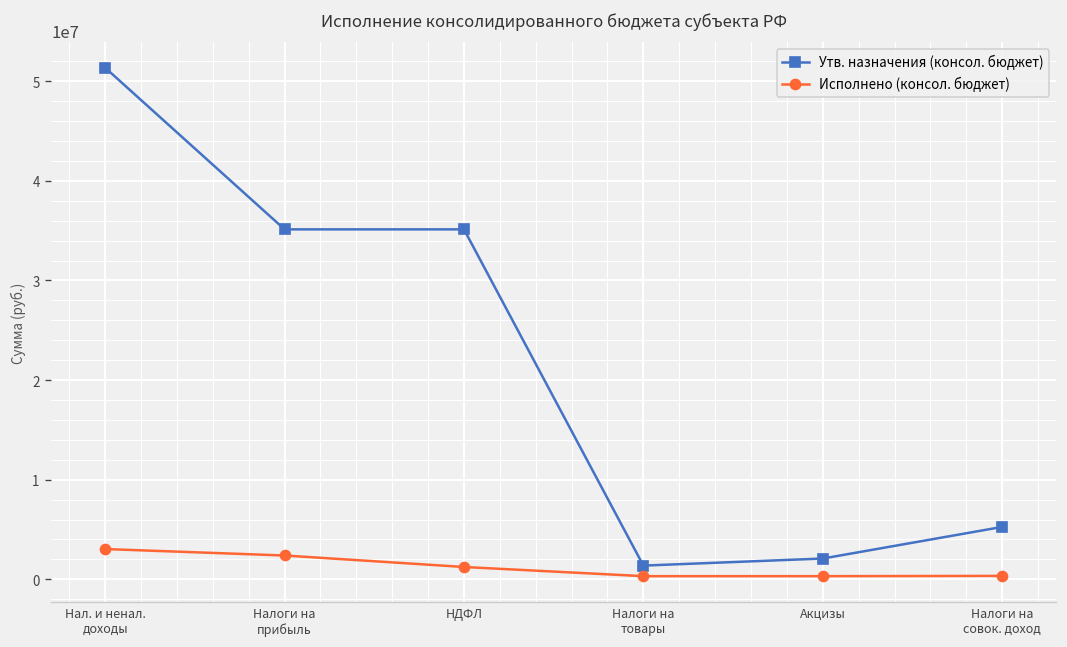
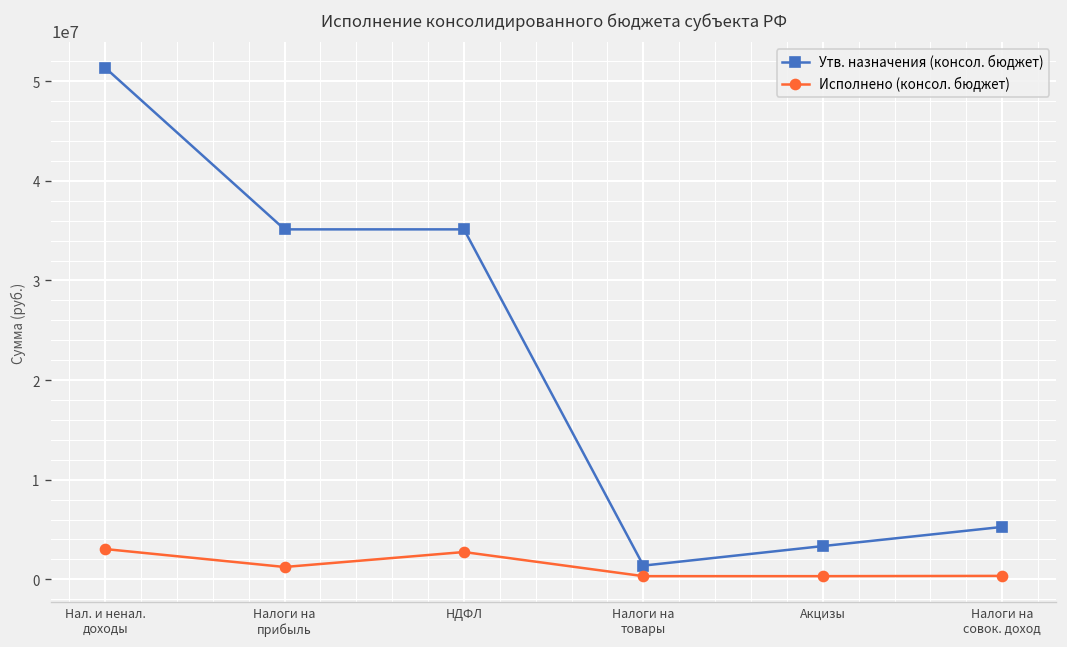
  {
    "Утв. назначения (консол. бюджет)": {
      "Нал. и ненал. доходы": 51000000,
      "Налоги на прибыль": 35000000,
      "НДФЛ": 35000000,
      "Налоги на товары": 1000000,
-     "Акцизы": 2000000,
+     "Акцизы": 3000000,
      "Налоги на совок. доход": 5000000
    },
    "Исполнено (консол. бюджет)": {
      "Нал. и ненал. доходы": 3000000,
-     "Налоги на прибыль": 2000000,
-     "НДФЛ": 1000000,
+     "Налоги на прибыль": 1000000,
+     "НДФЛ": 3000000,
      "Налоги на товары": 0,
      "Акцизы": 0,
      "Налоги на совок. доход": 0
    }
  }
